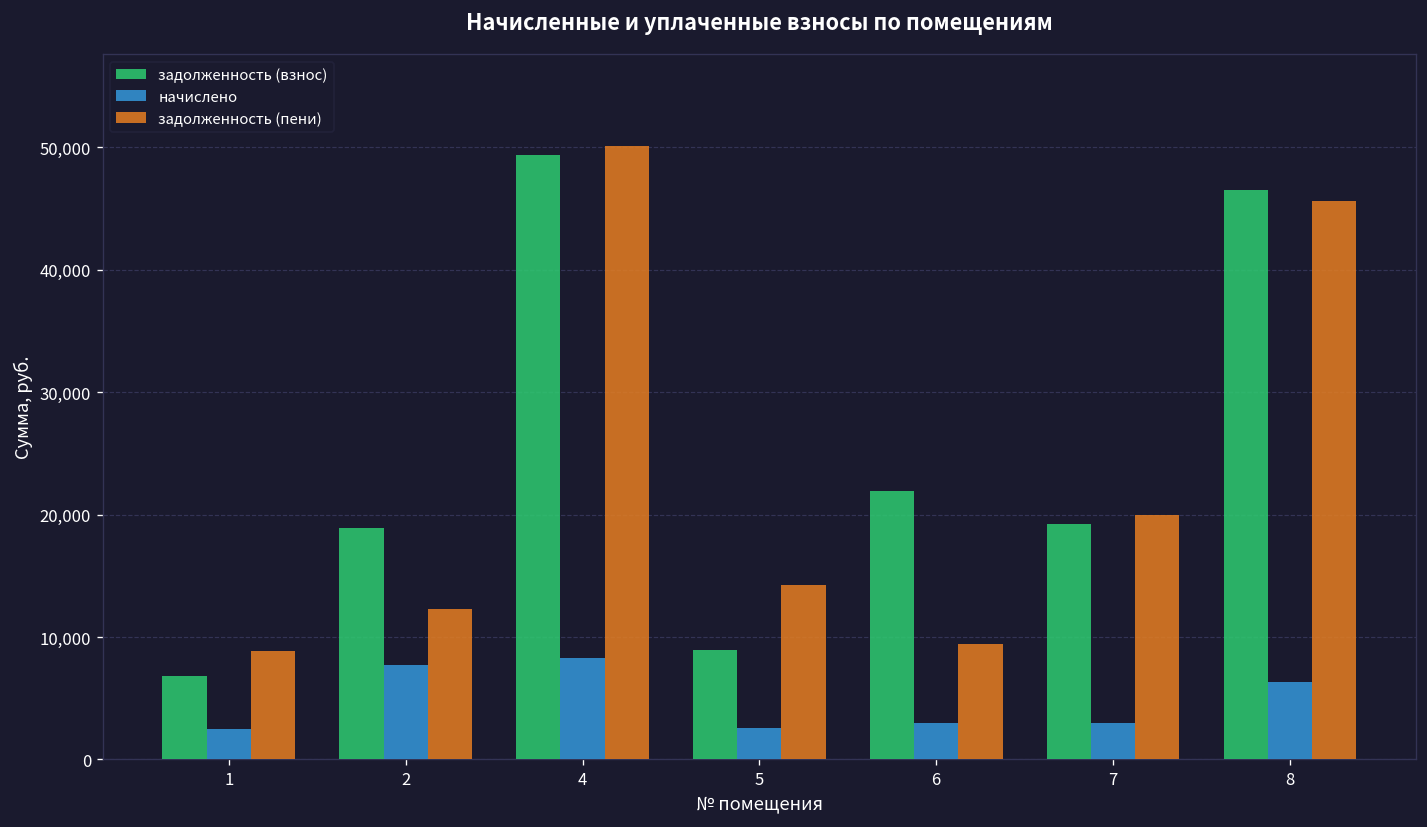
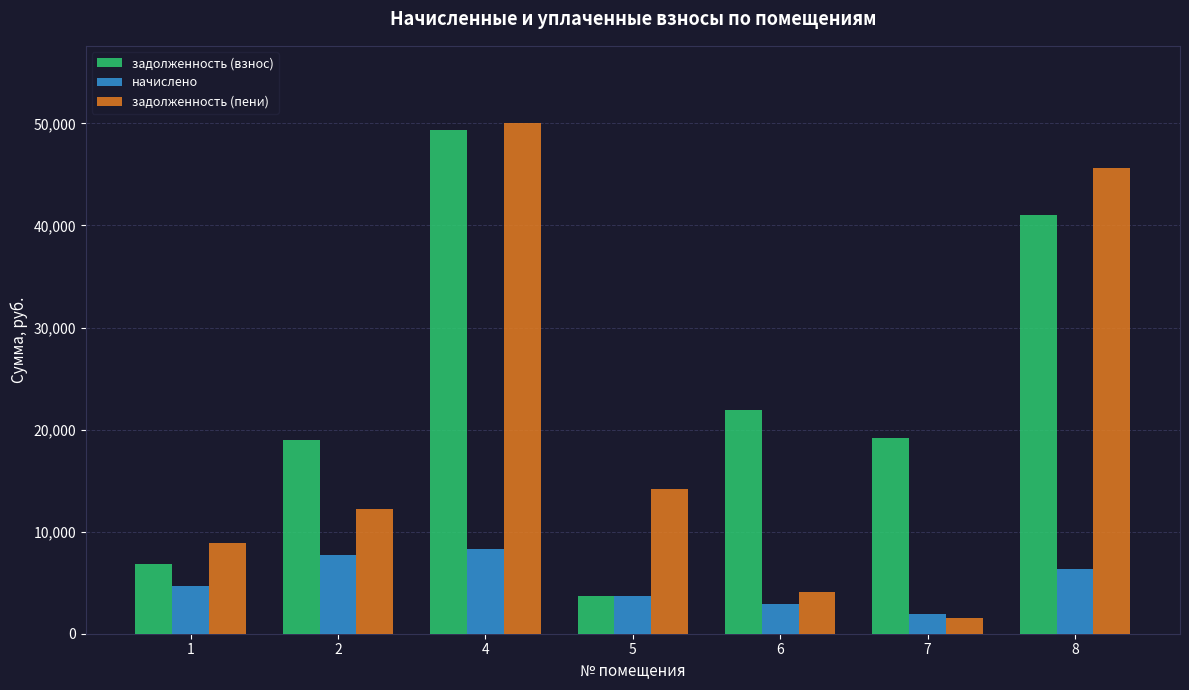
  {
    "задолженность (взнос)": {
      "1": "6,800",
      "2": "18,900",
      "4": "49,400",
-     "5": "8,900",
+     "5": "3,600",
      "6": "22,000",
      "7": "19,200",
-     "8": "46,500"
+     "8": "41,000"
    },
    "начислено": {
-     "1": "2,500",
+     "1": "4,700",
      "2": "7,700",
      "4": "8,300",
-     "5": "2,600",
+     "5": "3,700",
      "6": "2,900",
-     "7": "3,000",
+     "7": "1,900",
      "8": "6,300"
    },
    "задолженность (пени)": {
      "1": "8,900",
      "2": "12,300",
      "4": "50,100",
      "5": "14,200",
-     "6": "9,400",
-     "7": "19,900",
+     "6": "4,100",
+     "7": "1,500",
      "8": "45,600"
    }
  }
